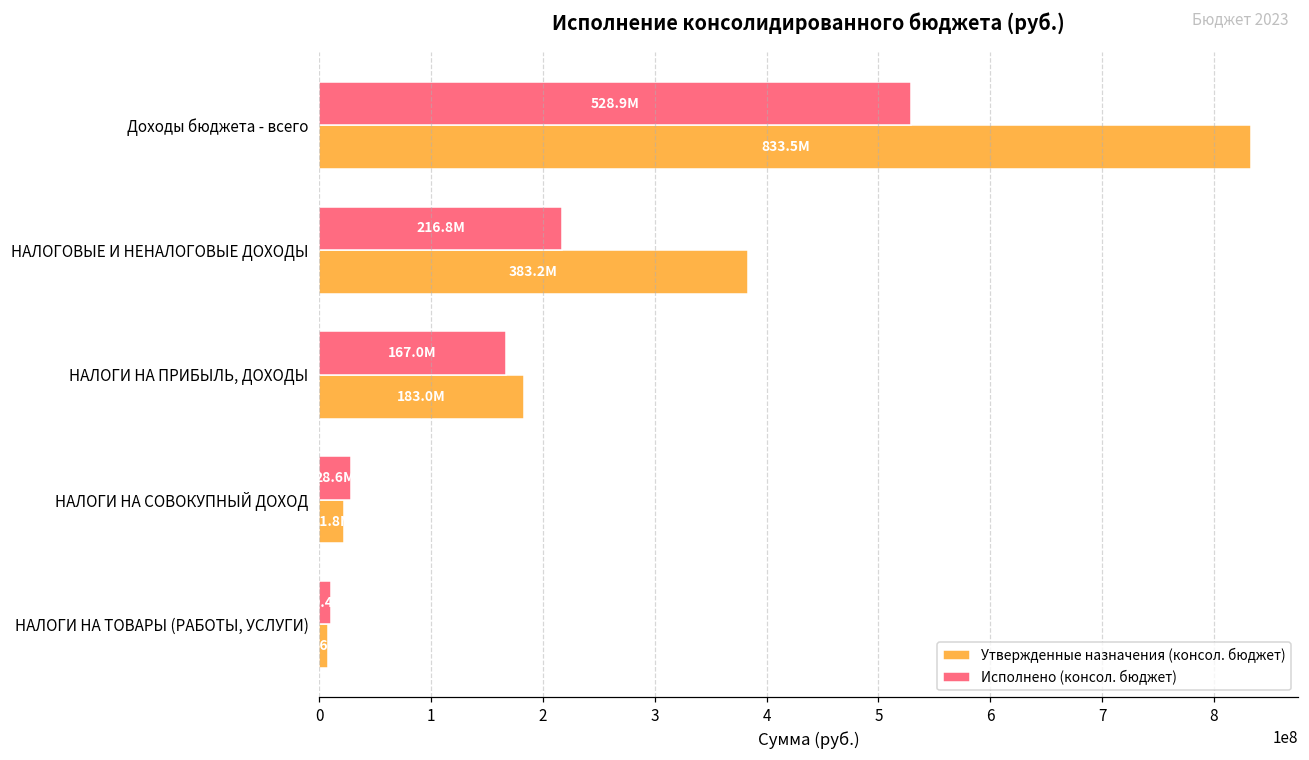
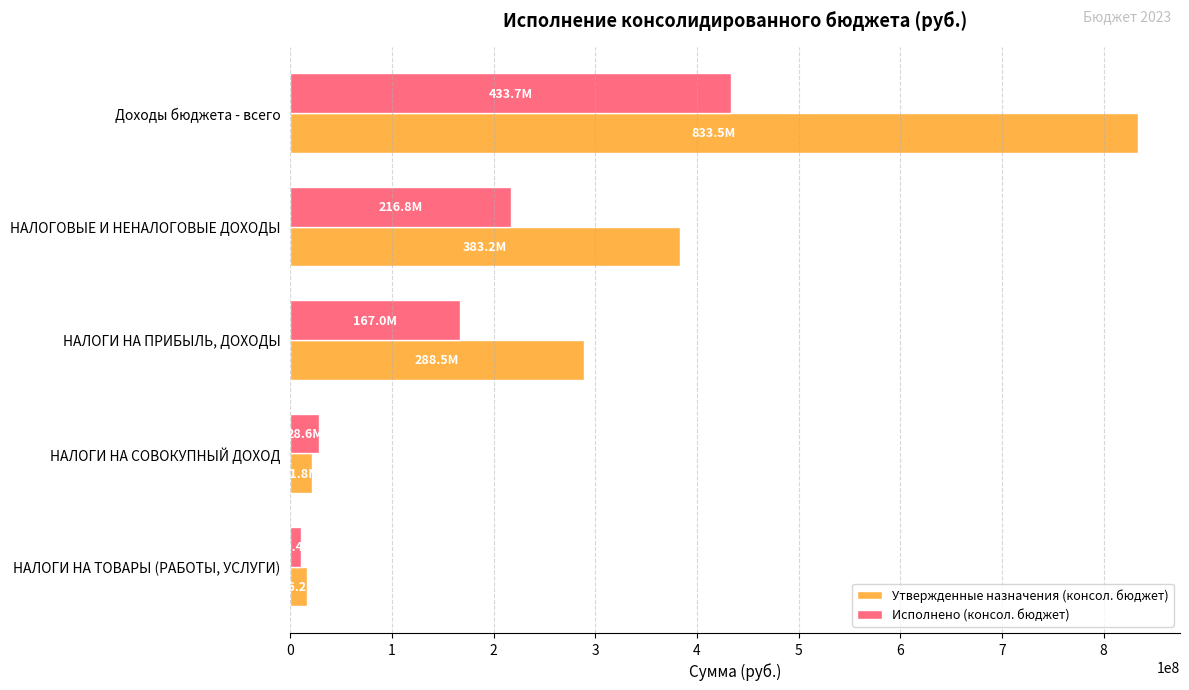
  {
    "Утвержденные назначения (консол. бюджет)": {
-     "НАЛОГИ НА ПРИБЫЛЬ, ДОХОДЫ": "183.0М",
-     "НАЛОГИ НА ТОВАРЫ (РАБОТЫ, УСЛУГИ)": "8000000"
+     "НАЛОГИ НА ПРИБЫЛЬ, ДОХОДЫ": "288.5М",
+     "НАЛОГИ НА ТОВАРЫ (РАБОТЫ, УСЛУГИ)": "16000000"
    },
    "Исполнено (консол. бюджет)": {
-     "Доходы бюджета - всего": "528.9М"
+     "Доходы бюджета - всего": "433.7М"
    }
  }
